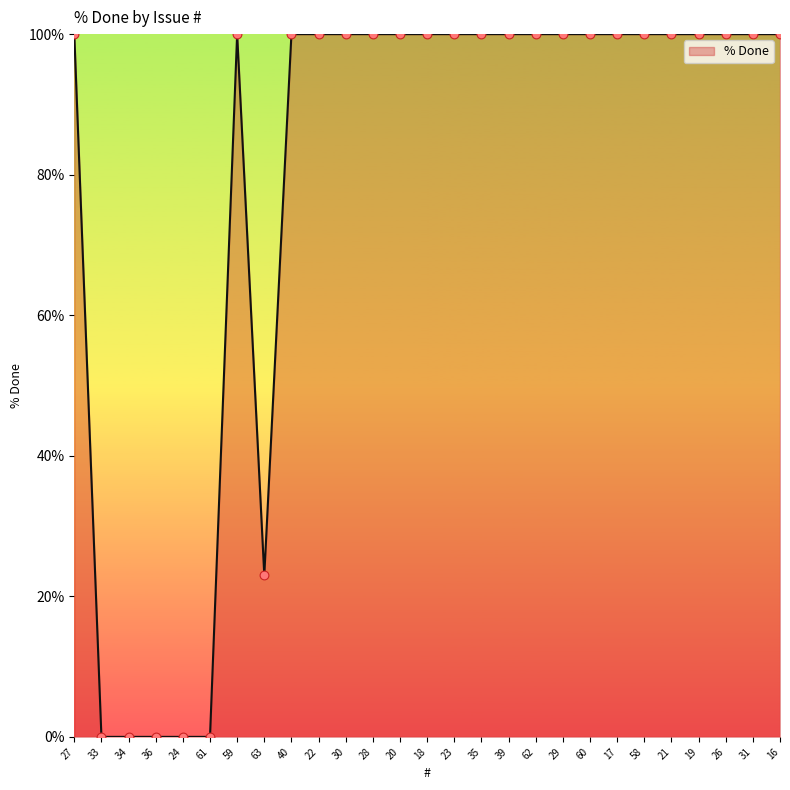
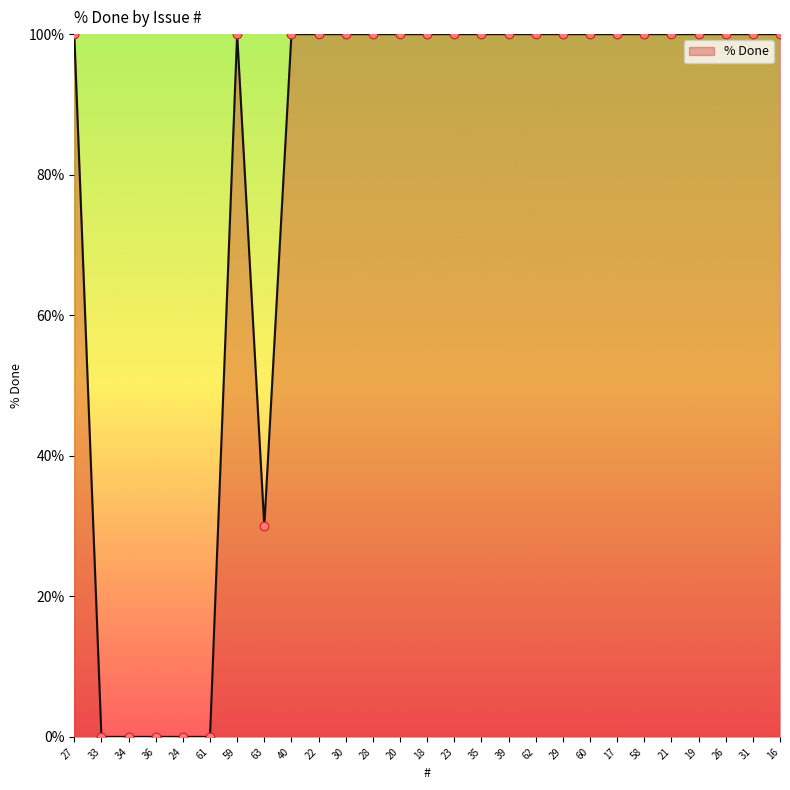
  {
    "27": "100%",
    "33": "0%",
    "34": "0%",
    "36": "0%",
    "24": "0%",
    "61": "0%",
    "59": "100%",
-   "63": "23%",
+   "63": "30%",
    "40": "100%",
    "22": "100%",
    "30": "100%",
    "28": "100%",
    "20": "100%",
    "18": "100%",
    "23": "100%",
    "35": "100%",
    "39": "100%",
    "62": "100%",
    "29": "100%",
    "60": "100%",
    "17": "100%",
    "58": "100%",
    "21": "100%",
    "19": "100%",
    "26": "100%",
    "31": "100%",
    "16": "100%"
  }
